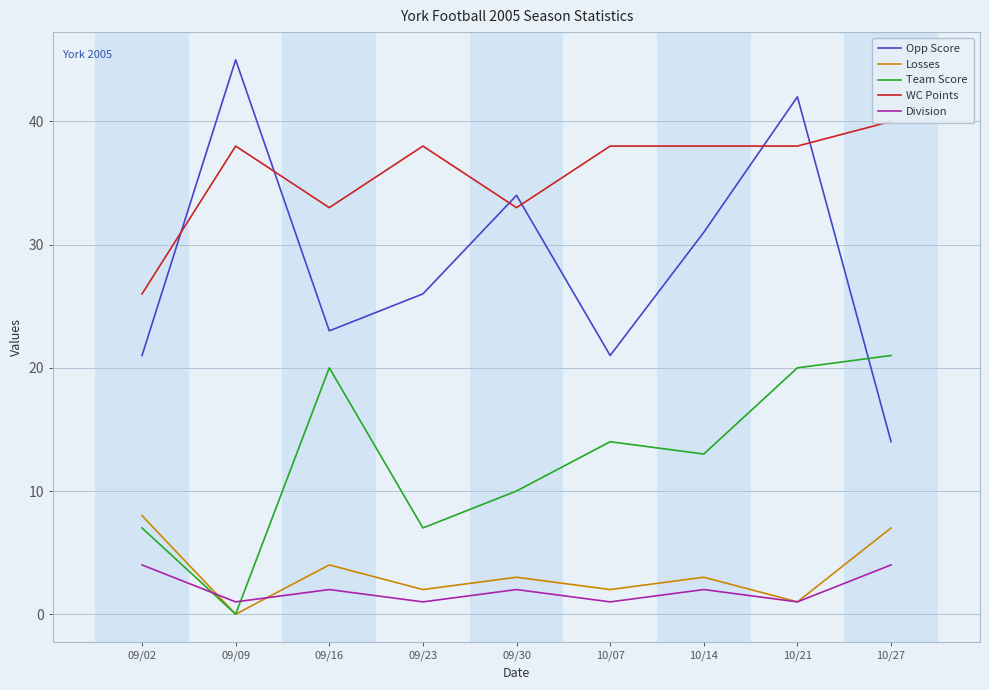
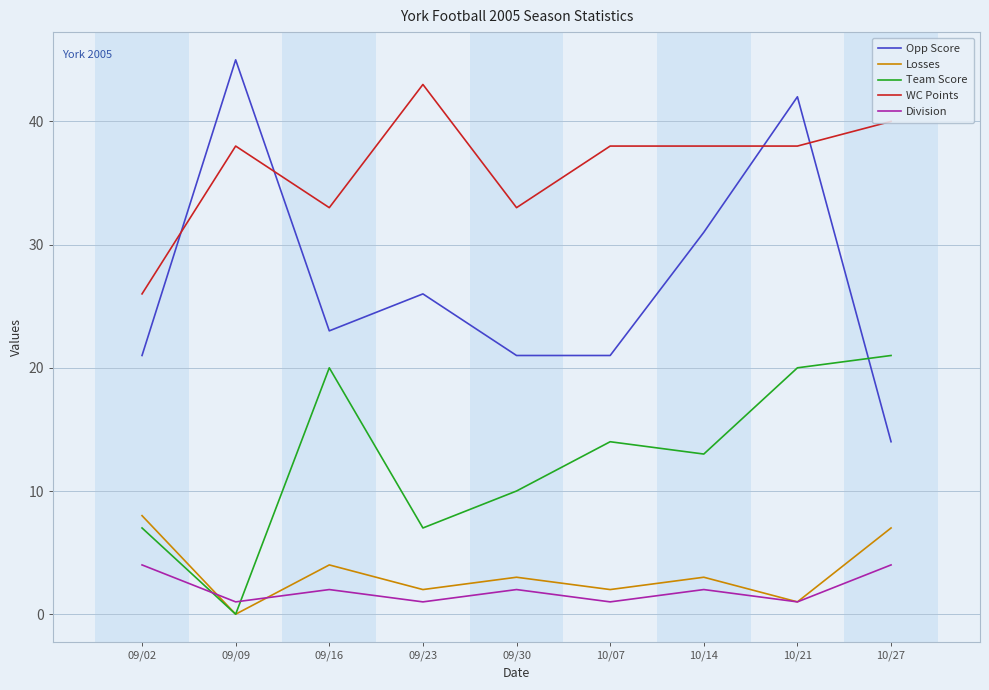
  {
    "Opp Score": {
      "09/02": 21,
      "09/09": 45,
      "09/16": 23,
      "09/23": 26,
-     "09/30": 34,
+     "09/30": 21,
      "10/07": 21,
      "10/14": 31,
      "10/21": 42,
      "10/27": 14
    },
    "Losses": {
      "09/02": 8,
      "09/16": 4,
      "09/23": 2,
      "09/30": 3,
      "10/07": 2,
      "10/14": 3,
      "10/27": 7
    },
    "Team Score": {
      "09/02": 7,
      "09/16": 20,
      "09/23": 7,
      "09/30": 10,
      "10/07": 14,
      "10/14": 13,
      "10/21": 20,
      "10/27": 21
    },
    "WC Points": {
      "09/02": 26,
      "09/09": 38,
      "09/16": 33,
-     "09/23": 38,
+     "09/23": 43,
      "09/30": 33,
      "10/07": 38,
      "10/14": 38,
      "10/21": 38
    },
    "Division": {
      "09/02": 4,
      "09/09": 1,
      "09/16": 2,
      "09/23": 1,
      "09/30": 2,
      "10/07": 1,
      "10/14": 2,
      "10/27": 4
    }
  }
